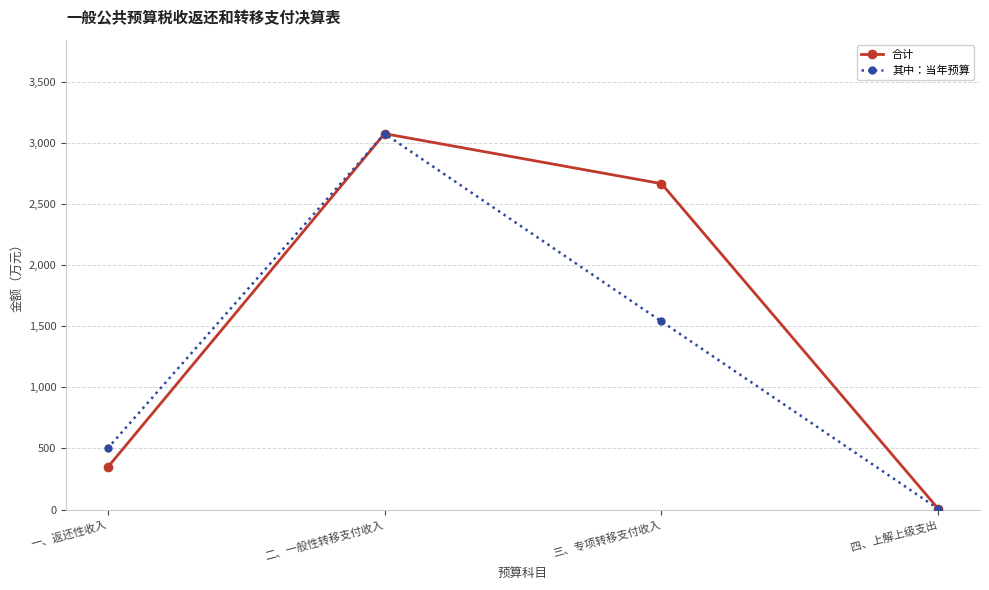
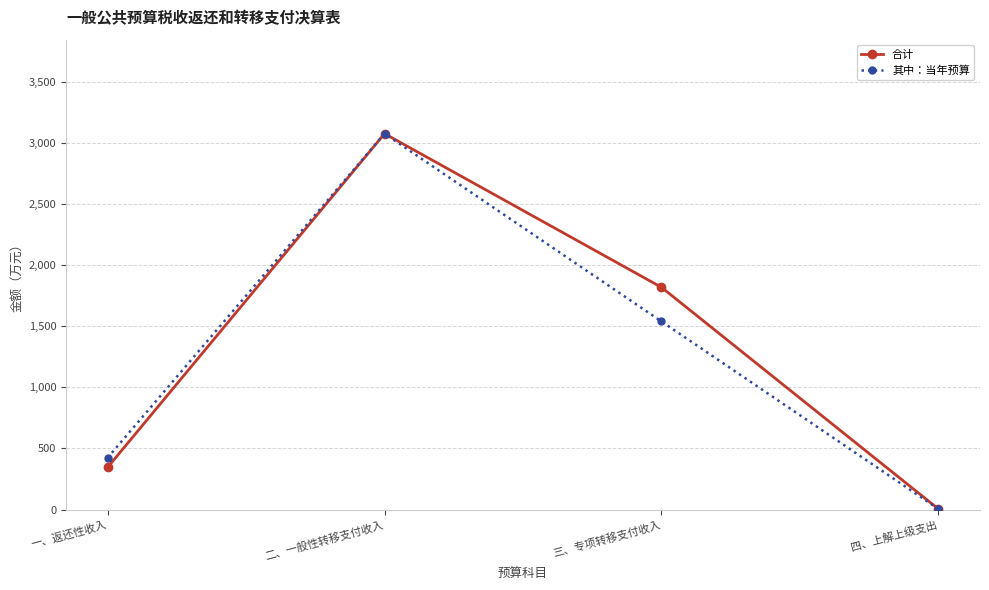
  {
    "合计": {
      "一、返还性收入": "350",
-     "三、专项转移支付收入": "2,670"
+     "三、专项转移支付收入": "1,820"
    },
    "其中：当年预算": {
-     "一、返还性收入": "500",
+     "一、返还性收入": "420",
      "三、专项转移支付收入": "1,540"
    }
  }
